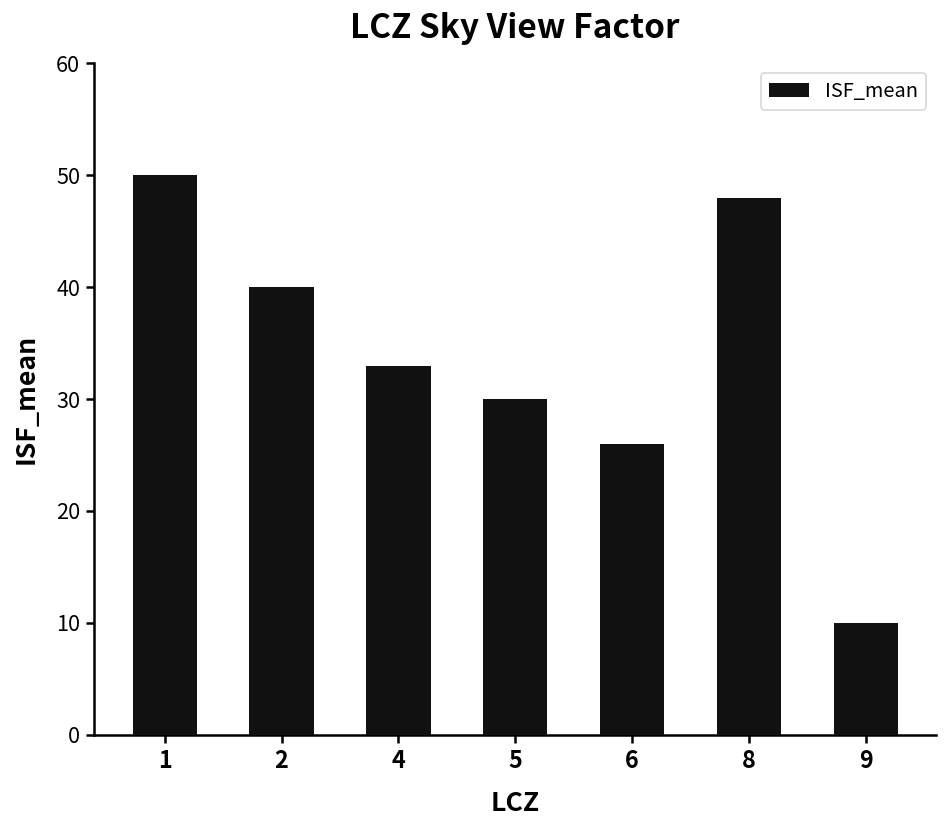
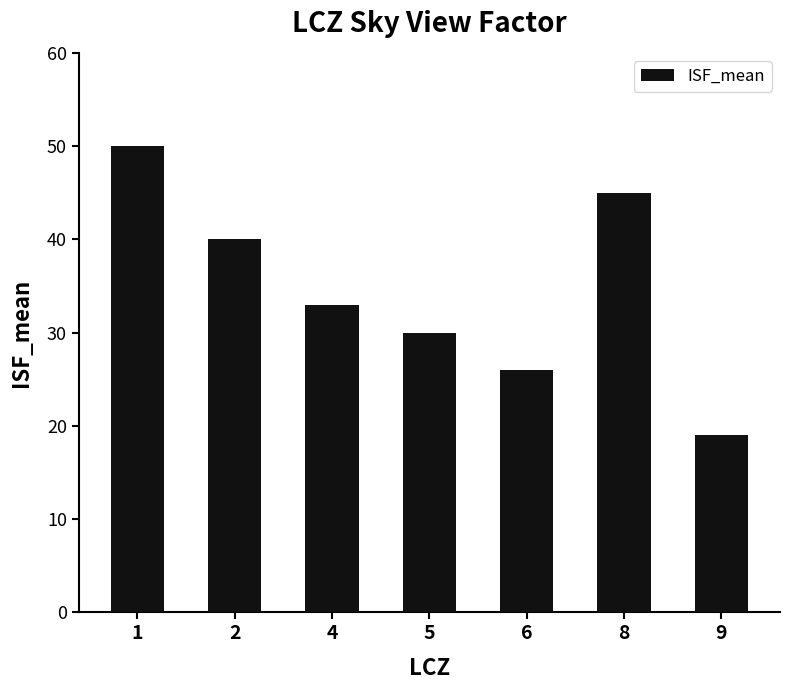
  {
    "1": 50,
    "2": 40,
    "4": 33,
    "5": 30,
    "6": 26,
-   "8": 48,
-   "9": 10
+   "8": 45,
+   "9": 19
  }
